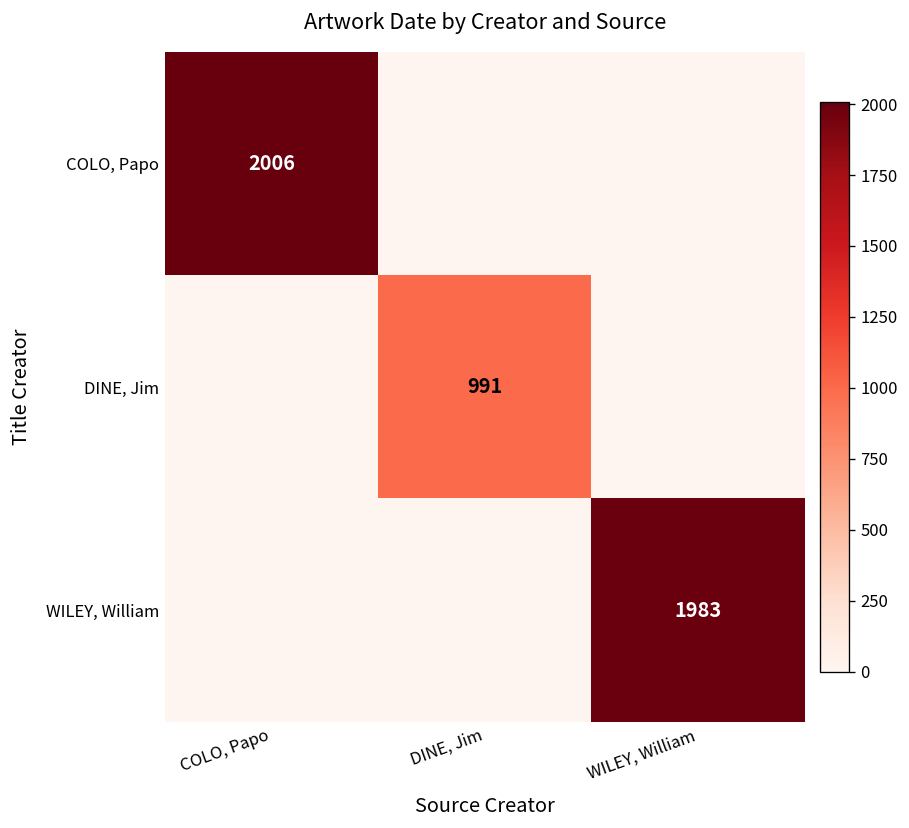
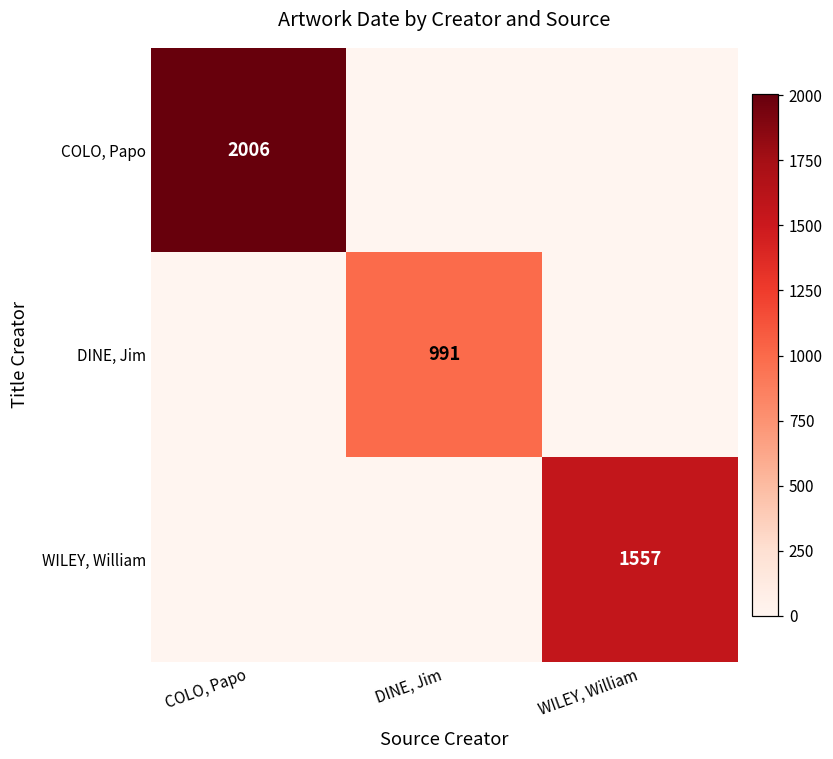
  {
    "COLO, Papo": {
      "COLO, Papo": 2006
    },
    "DINE, Jim": {
      "DINE, Jim": 991
    },
    "WILEY, William": {
-     "WILEY, William": 1983
+     "WILEY, William": 1557
    }
  }
